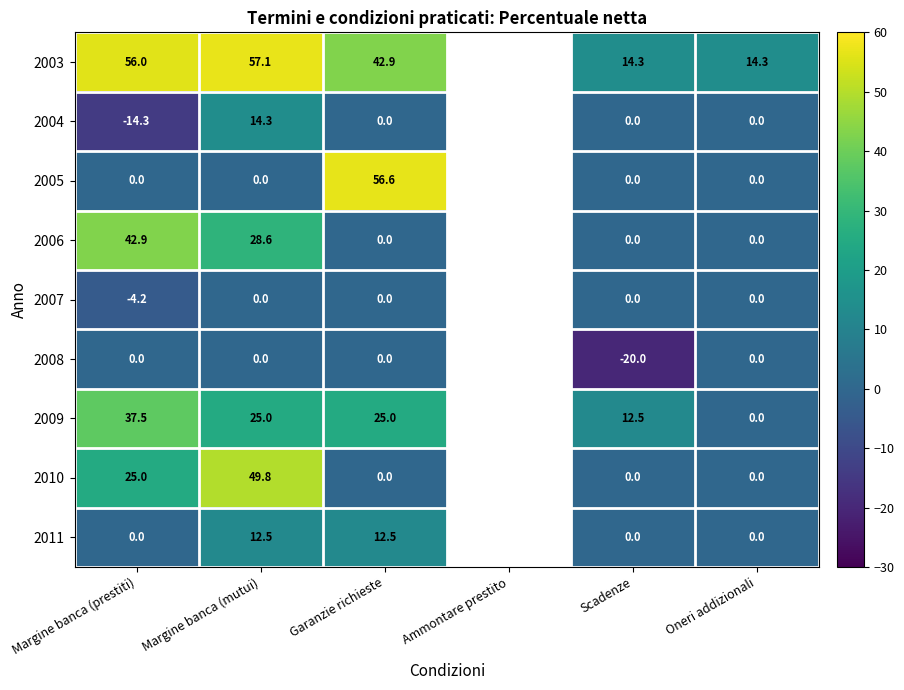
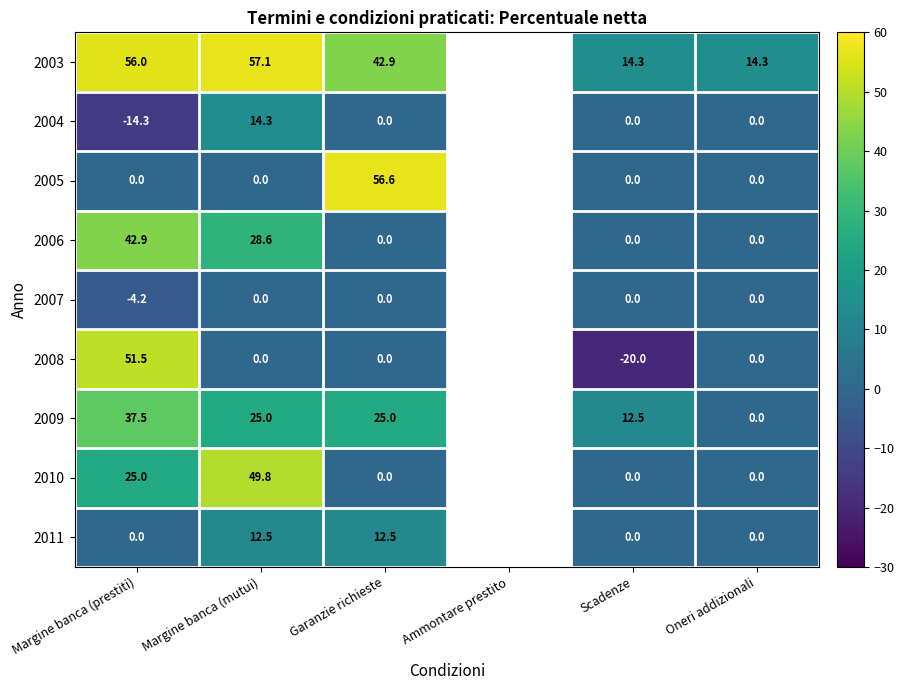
  {
    "2003": {
      "Margine banca (prestiti)": 56.0,
      "Margine banca (mutui)": 57.1,
      "Garanzie richieste": 42.9,
      "Scadenze": 14.3,
      "Oneri addizionali": 14.3
    },
    "2004": {
      "Margine banca (prestiti)": -14.3,
      "Margine banca (mutui)": 14.3,
      "Garanzie richieste": 0.0,
      "Scadenze": 0.0,
      "Oneri addizionali": 0.0
    },
    "2005": {
      "Margine banca (prestiti)": 0.0,
      "Margine banca (mutui)": 0.0,
      "Garanzie richieste": 56.6,
      "Scadenze": 0.0,
      "Oneri addizionali": 0.0
    },
    "2006": {
      "Margine banca (prestiti)": 42.9,
      "Margine banca (mutui)": 28.6,
      "Garanzie richieste": 0.0,
      "Scadenze": 0.0,
      "Oneri addizionali": 0.0
    },
    "2007": {
      "Margine banca (prestiti)": -4.2,
      "Margine banca (mutui)": 0.0,
      "Garanzie richieste": 0.0,
      "Scadenze": 0.0,
      "Oneri addizionali": 0.0
    },
    "2008": {
-     "Margine banca (prestiti)": 0.0,
+     "Margine banca (prestiti)": 51.5,
      "Margine banca (mutui)": 0.0,
      "Garanzie richieste": 0.0,
      "Scadenze": -20.0,
      "Oneri addizionali": 0.0
    },
    "2009": {
      "Margine banca (prestiti)": 37.5,
      "Margine banca (mutui)": 25.0,
      "Garanzie richieste": 25.0,
      "Scadenze": 12.5,
      "Oneri addizionali": 0.0
    },
    "2010": {
      "Margine banca (prestiti)": 25.0,
      "Margine banca (mutui)": 49.8,
      "Garanzie richieste": 0.0,
      "Scadenze": 0.0,
      "Oneri addizionali": 0.0
    },
    "2011": {
      "Margine banca (prestiti)": 0.0,
      "Margine banca (mutui)": 12.5,
      "Garanzie richieste": 12.5,
      "Scadenze": 0.0,
      "Oneri addizionali": 0.0
    }
  }
